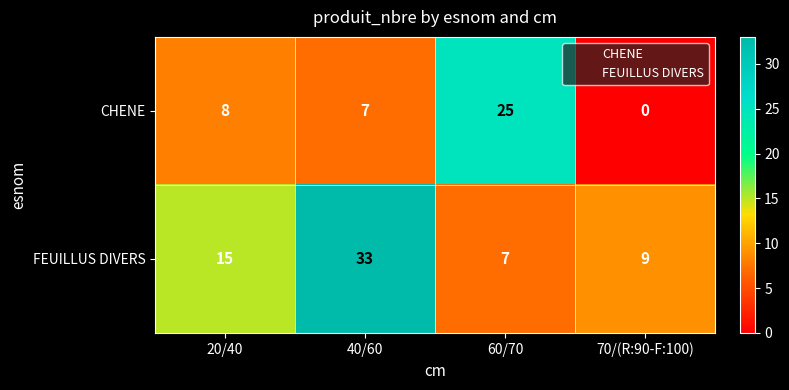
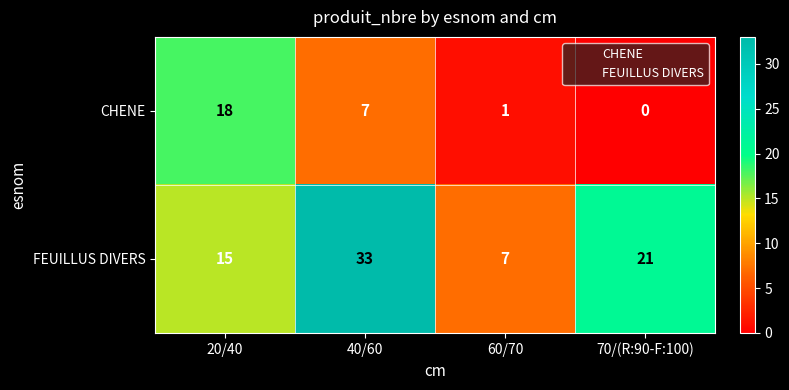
  {
    "CHENE": {
-     "20/40": 8,
-     "60/70": 25
+     "20/40": 18,
+     "60/70": 1
    },
    "FEUILLUS DIVERS": {
-     "70/(R:90-F:100)": 9
+     "70/(R:90-F:100)": 21
    }
  }
